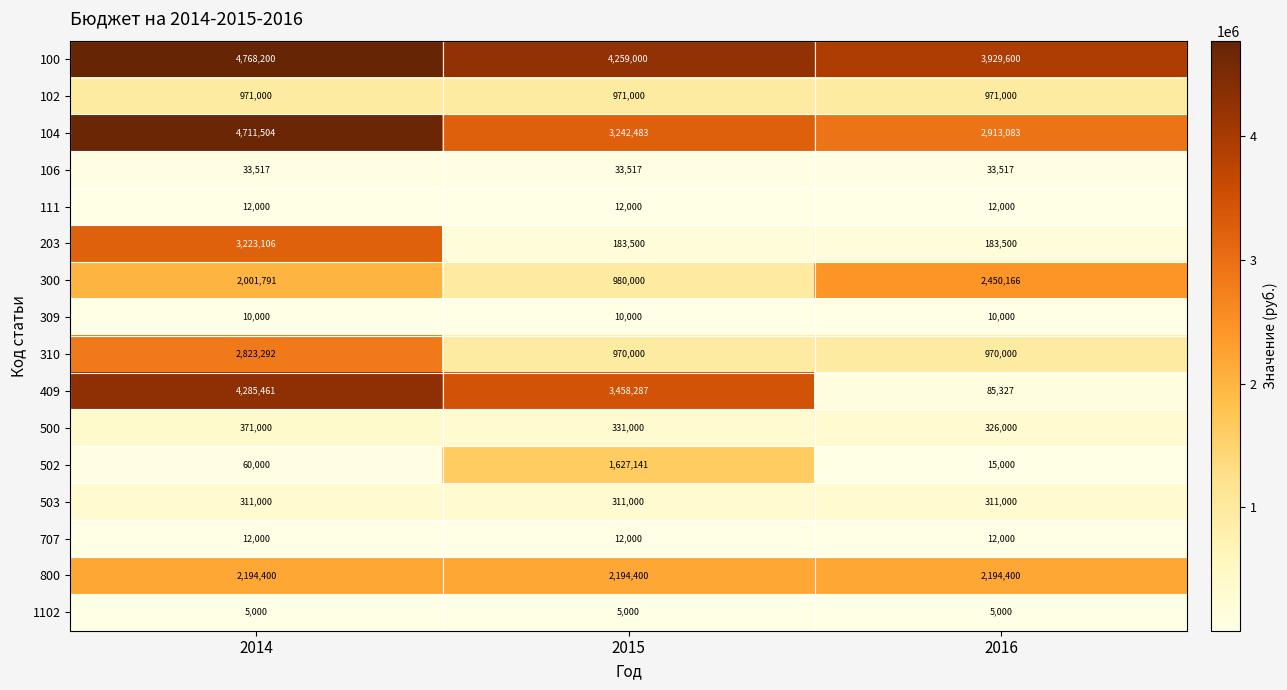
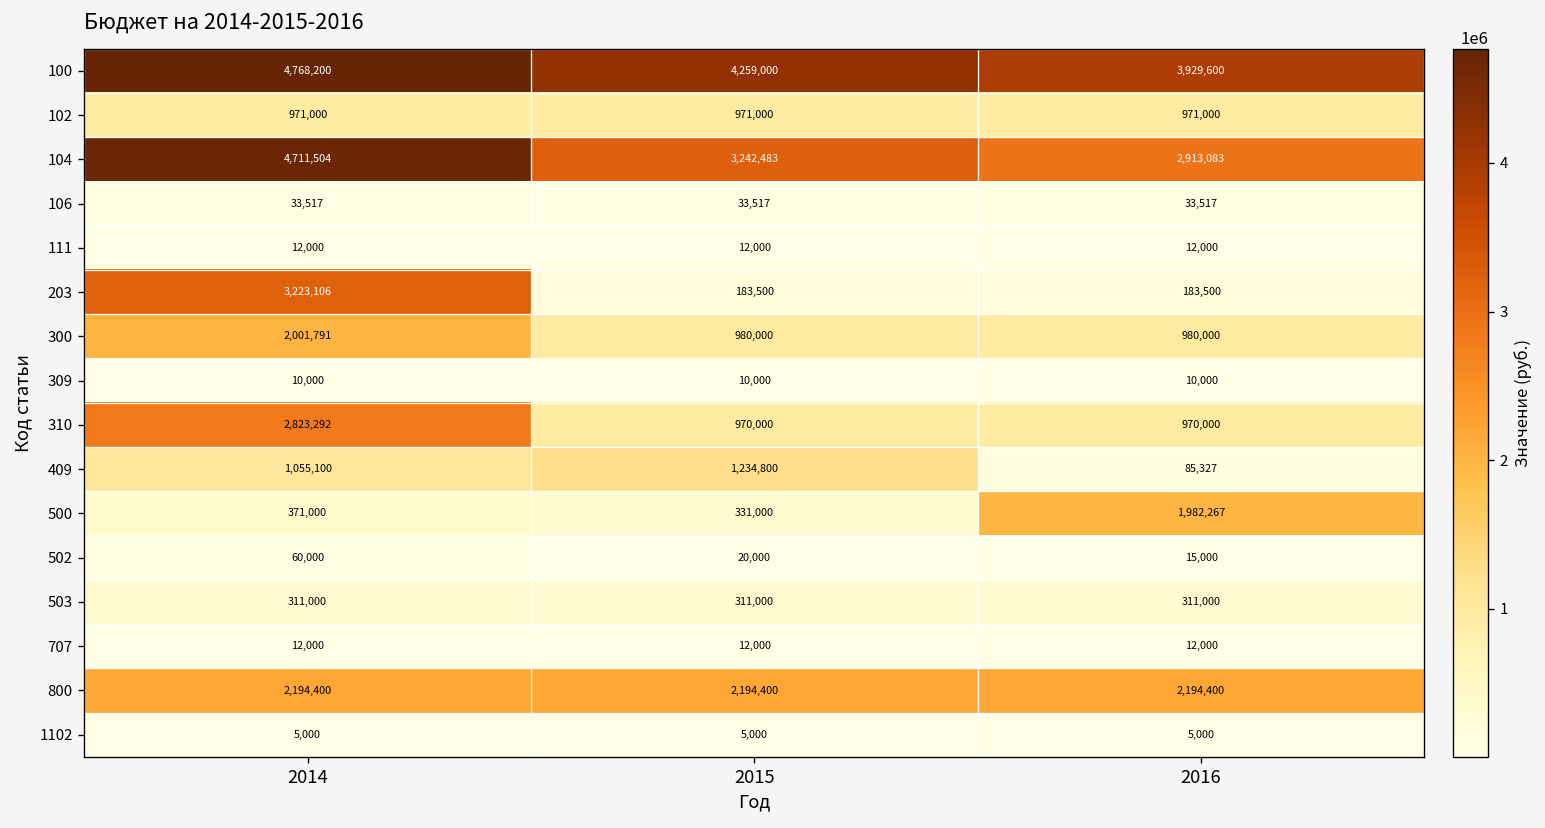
  {
    "100": {
      "2014": "4,768,200",
      "2015": "4,259,000",
      "2016": "3,929,600"
    },
    "102": {
      "2014": "971,000",
      "2015": "971,000",
      "2016": "971,000"
    },
    "104": {
      "2014": "4,711,504",
      "2015": "3,242,483",
      "2016": "2,913,083"
    },
    "106": {
      "2014": "33,517",
      "2015": "33,517",
      "2016": "33,517"
    },
    "111": {
      "2014": "12,000",
      "2015": "12,000",
      "2016": "12,000"
    },
    "203": {
      "2014": "3,223,106",
      "2015": "183,500",
      "2016": "183,500"
    },
    "300": {
      "2014": "2,001,791",
      "2015": "980,000",
-     "2016": "2,450,166"
+     "2016": "980,000"
    },
    "309": {
      "2014": "10,000",
      "2015": "10,000",
      "2016": "10,000"
    },
    "310": {
      "2014": "2,823,292",
      "2015": "970,000",
      "2016": "970,000"
    },
    "409": {
-     "2014": "4,285,461",
-     "2015": "3,458,287",
+     "2014": "1,055,100",
+     "2015": "1,234,800",
      "2016": "85,327"
    },
    "500": {
      "2014": "371,000",
      "2015": "331,000",
-     "2016": "326,000"
+     "2016": "1,982,267"
    },
    "502": {
      "2014": "60,000",
-     "2015": "1,627,141",
+     "2015": "20,000",
      "2016": "15,000"
    },
    "503": {
      "2014": "311,000",
      "2015": "311,000",
      "2016": "311,000"
    },
    "707": {
      "2014": "12,000",
      "2015": "12,000",
      "2016": "12,000"
    },
    "800": {
      "2014": "2,194,400",
      "2015": "2,194,400",
      "2016": "2,194,400"
    },
    "1102": {
      "2014": "5,000",
      "2015": "5,000",
      "2016": "5,000"
    }
  }
